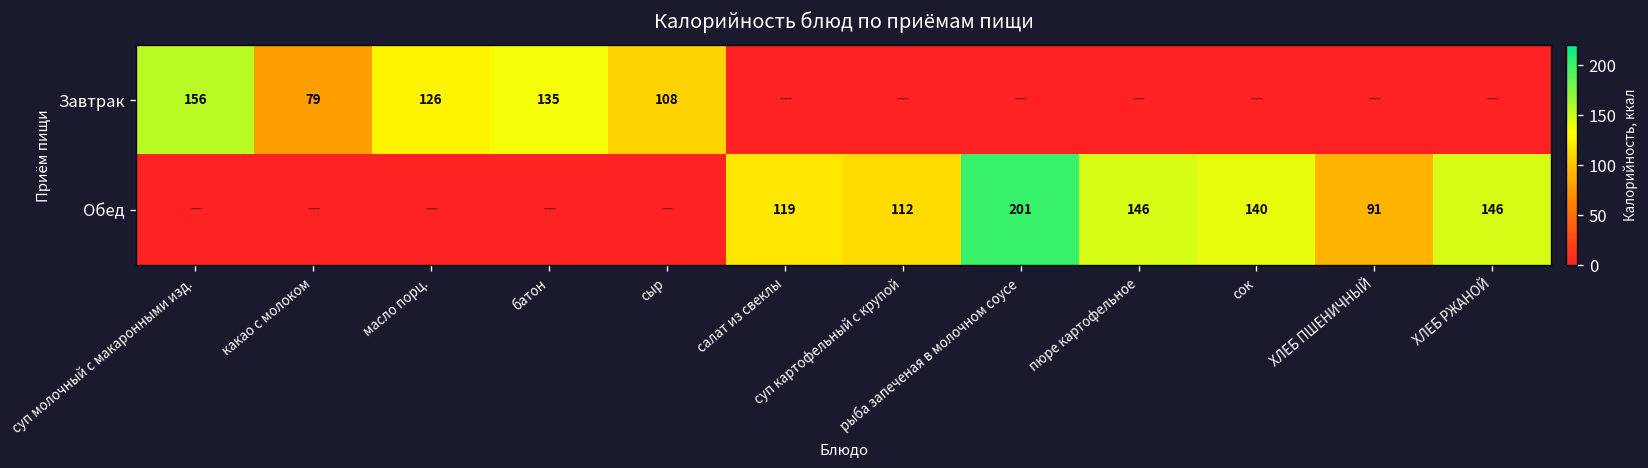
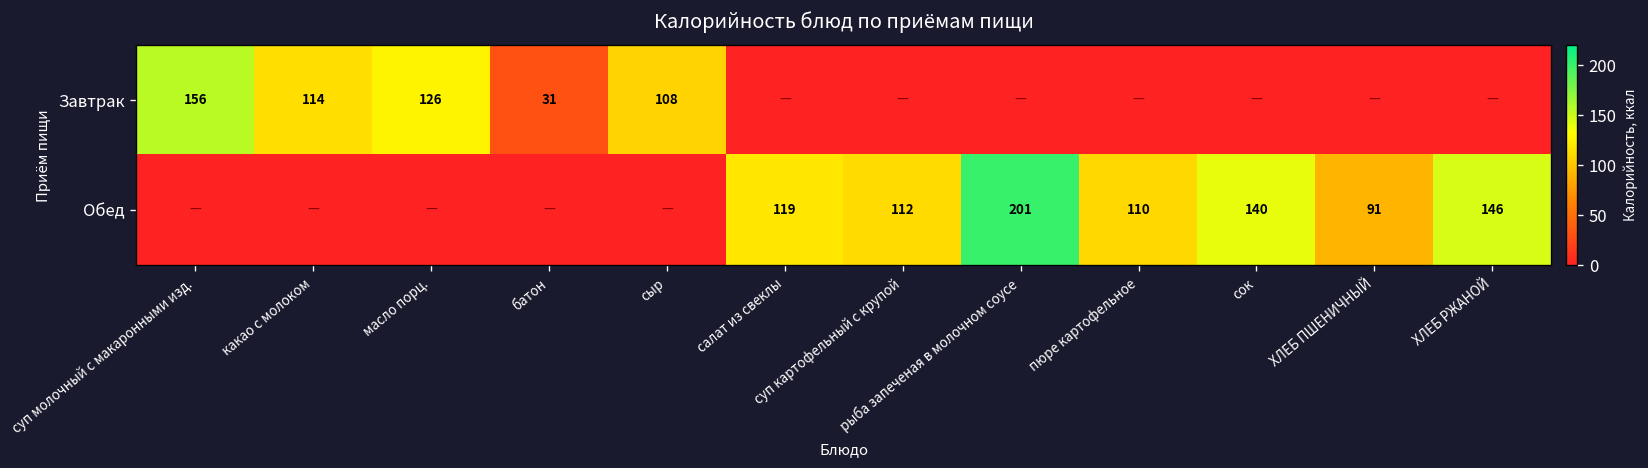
  {
    "Завтрак": {
      "суп молочный с макаронными изд.": 156,
-     "какао с молоком": 79,
+     "какао с молоком": 114,
      "масло порц.": 126,
-     "батон": 135,
+     "батон": 31,
      "сыр": 108
    },
    "Обед": {
      "салат из свеклы": 119,
      "суп картофельный с крупой": 112,
      "рыба запеченая в молочном соусе": 201,
-     "пюре картофельное": 146,
+     "пюре картофельное": 110,
      "сок": 140,
      "ХЛЕБ ПШЕНИЧНЫЙ": 91,
      "ХЛЕБ РЖАНОЙ": 146
    }
  }
